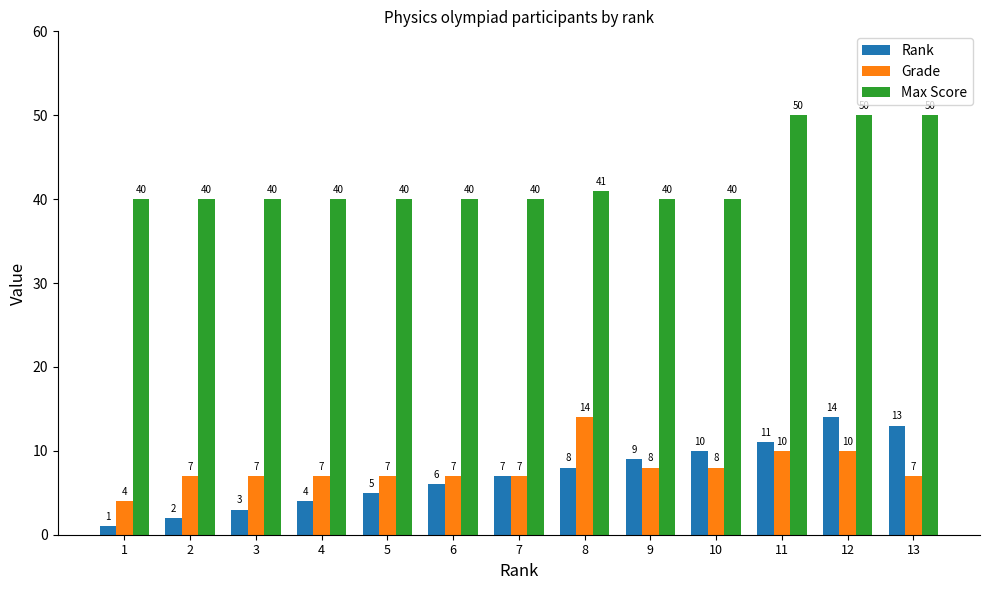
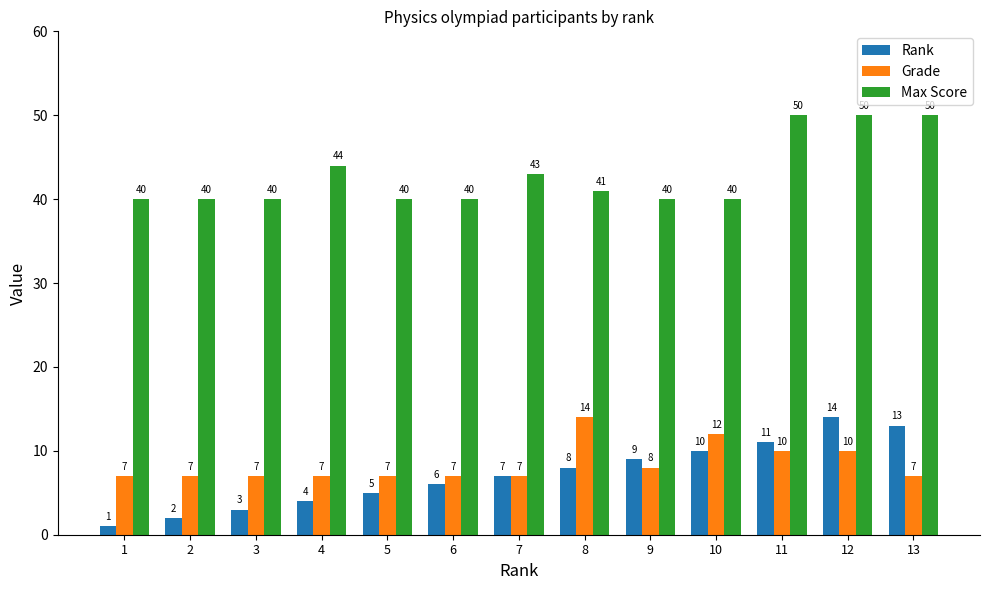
  {
    "Rank": {
      "1": 1,
      "2": 2,
      "3": 3,
      "4": 4,
      "5": 5,
      "6": 6,
      "7": 7,
      "8": 8,
      "9": 9,
      "10": 10,
      "11": 11,
      "12": 14,
      "13": 13
    },
    "Grade": {
-     "1": 4,
+     "1": 7,
      "2": 7,
      "3": 7,
      "4": 7,
      "5": 7,
      "6": 7,
      "7": 7,
      "8": 14,
      "9": 8,
-     "10": 8,
+     "10": 12,
      "11": 10,
      "12": 10,
      "13": 7
    },
    "Max Score": {
      "1": 40,
      "2": 40,
      "3": 40,
-     "4": 40,
+     "4": 44,
      "5": 40,
      "6": 40,
-     "7": 40,
+     "7": 43,
      "8": 41,
      "9": 40,
      "10": 40,
      "11": 50
    }
  }
